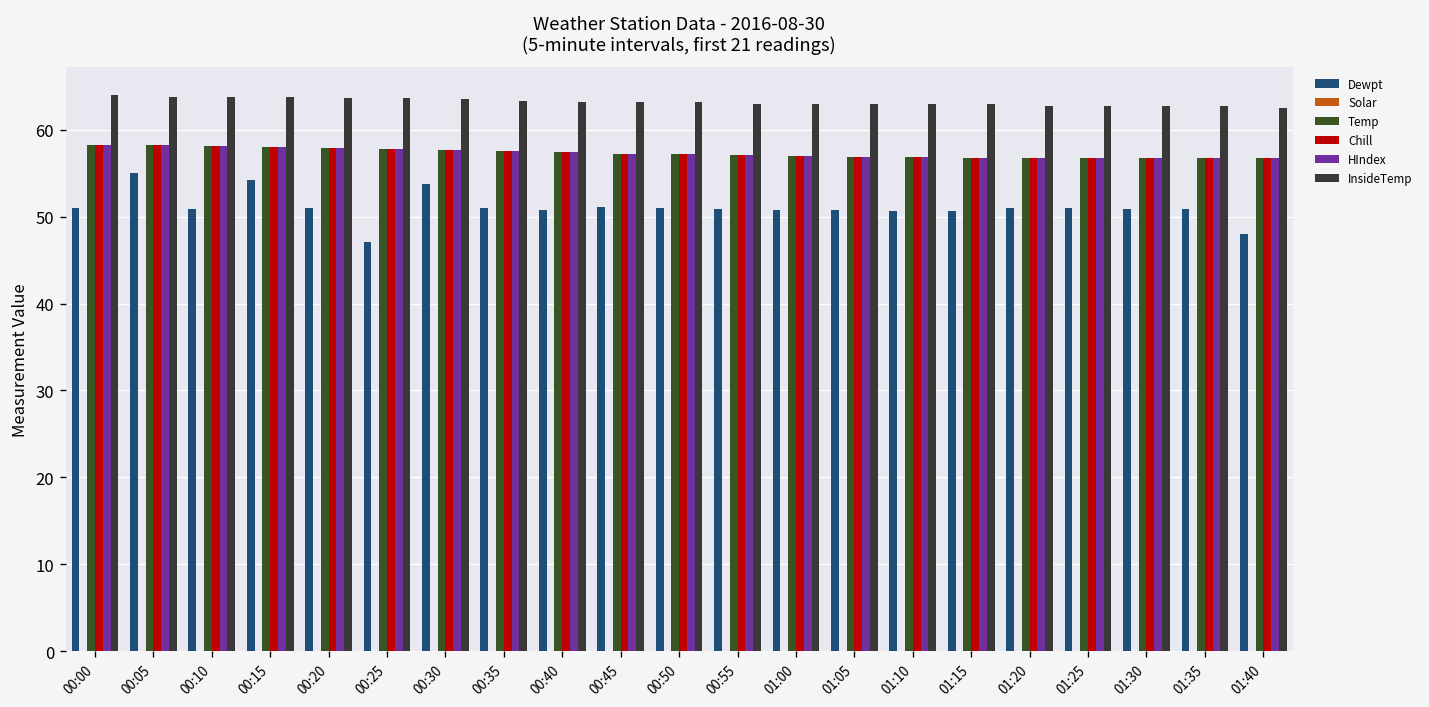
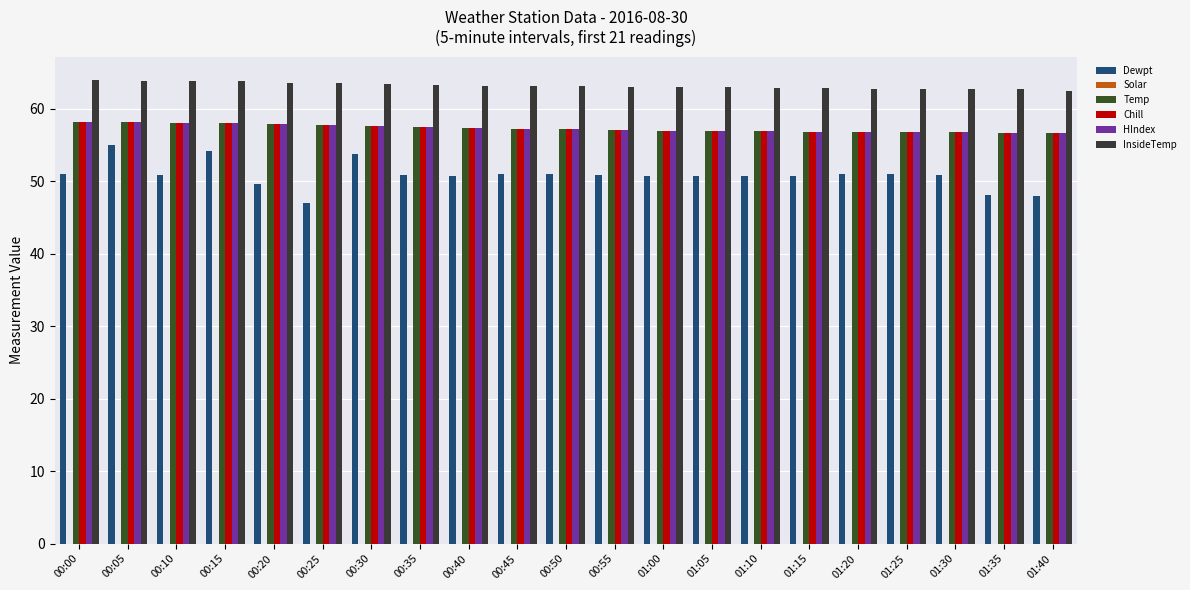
  {
    "Dewpt": {
      "00:00": 51,
      "00:05": 55,
      "00:10": 51,
      "00:15": 54,
-     "00:20": 51,
+     "00:20": 50,
      "00:25": 47,
      "00:30": 54,
      "00:35": 51,
      "00:40": 51,
      "00:45": 51,
      "00:50": 51,
      "00:55": 51,
      "01:00": 51,
      "01:05": 51,
      "01:10": 51,
      "01:15": 51,
      "01:20": 51,
      "01:25": 51,
      "01:30": 51,
-     "01:35": 51,
+     "01:35": 48,
      "01:40": 48
    },
    "Solar": {
      "00:00": 0,
      "00:05": 0,
      "00:10": 0,
      "00:15": 0,
      "00:20": 0,
      "00:25": 0,
      "00:30": 0,
      "00:35": 0,
      "00:40": 0,
      "00:45": 0,
      "00:50": 0,
      "00:55": 0,
      "01:00": 0,
      "01:05": 0,
      "01:10": 0,
      "01:15": 0,
      "01:20": 0,
      "01:25": 0,
      "01:30": 0,
      "01:35": 0,
      "01:40": 0
    },
    "Chill": {
      "00:00": 58,
      "00:05": 58,
      "00:10": 58,
      "00:15": 58,
      "00:20": 58,
      "00:25": 58,
      "00:30": 58,
      "00:35": 58,
      "00:40": 57,
      "00:45": 57,
      "00:50": 57,
      "00:55": 57,
      "01:00": 57,
      "01:05": 57,
      "01:10": 57,
      "01:15": 57,
      "01:20": 57,
      "01:25": 57,
      "01:30": 57,
      "01:35": 57,
      "01:40": 57
    },
    "HIndex": {
      "00:00": 58,
      "00:05": 58,
      "00:10": 58,
      "00:15": 58,
      "00:20": 58,
      "00:25": 58,
      "00:30": 58,
      "00:35": 58,
      "00:40": 57,
      "00:45": 57,
      "00:50": 57,
      "00:55": 57,
      "01:00": 57,
      "01:05": 57,
      "01:10": 57,
      "01:15": 57,
      "01:20": 57,
      "01:25": 57,
      "01:30": 57,
      "01:35": 57,
      "01:40": 57
    }
  }
